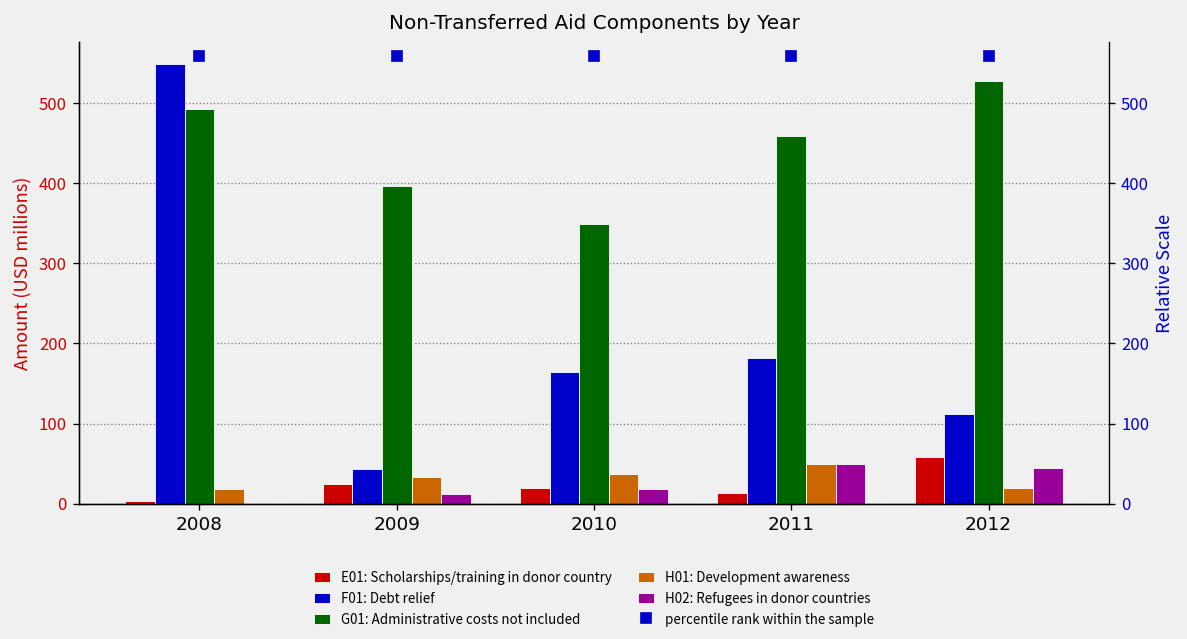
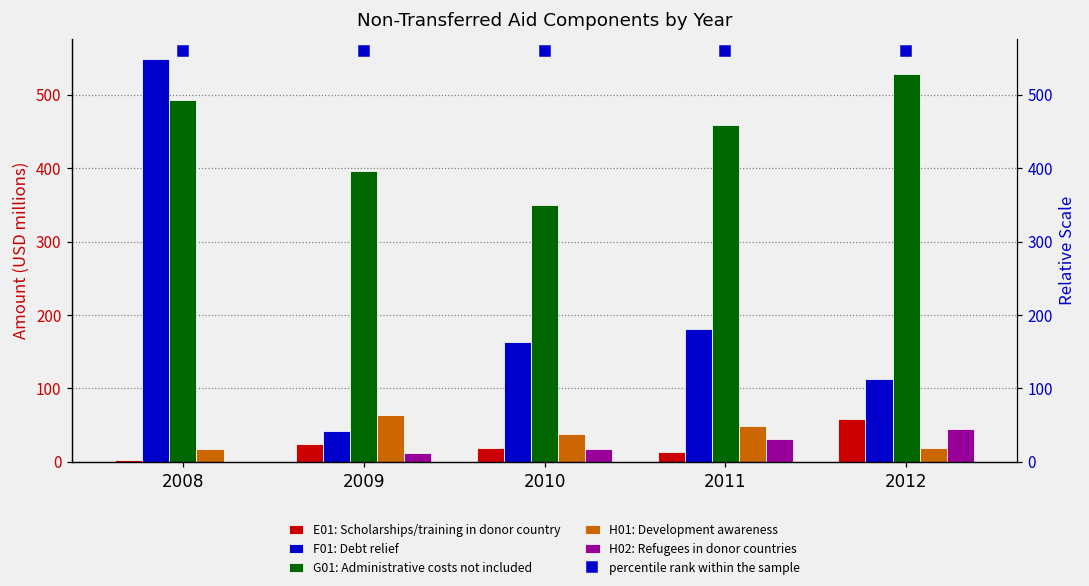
  {
    "E01: Scholarships/training in donor country": {
      "2009": 20,
      "2010": 20,
      "2011": 10,
      "2012": 60
    },
    "G01: Administrative costs not included": {
      "2008": 490,
      "2009": 400,
      "2010": 350,
      "2011": 460,
      "2012": 530
    },
    "H01: Development awareness": {
      "2008": 20,
-     "2009": 30,
+     "2009": 60,
      "2010": 40,
      "2011": 50,
      "2012": 20
    },
    "H02: Refugees in donor countries": {
      "2008": 0,
      "2009": 10,
      "2010": 20,
-     "2011": 50,
+     "2011": 30,
      "2012": 40
    }
  }
